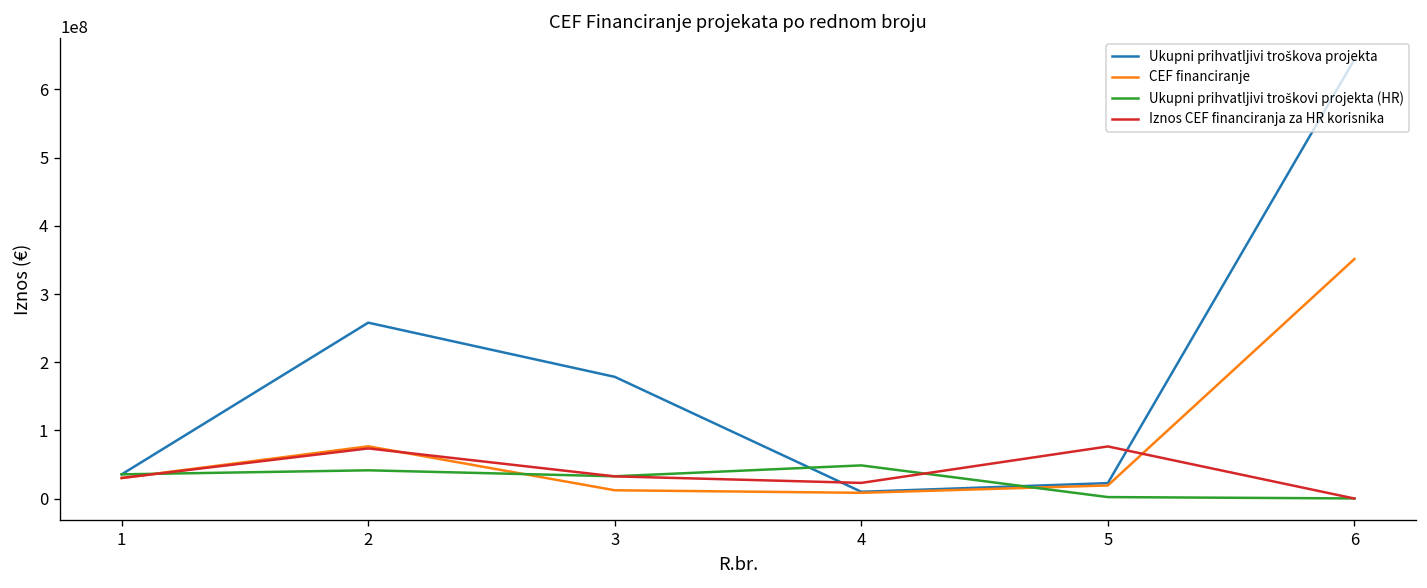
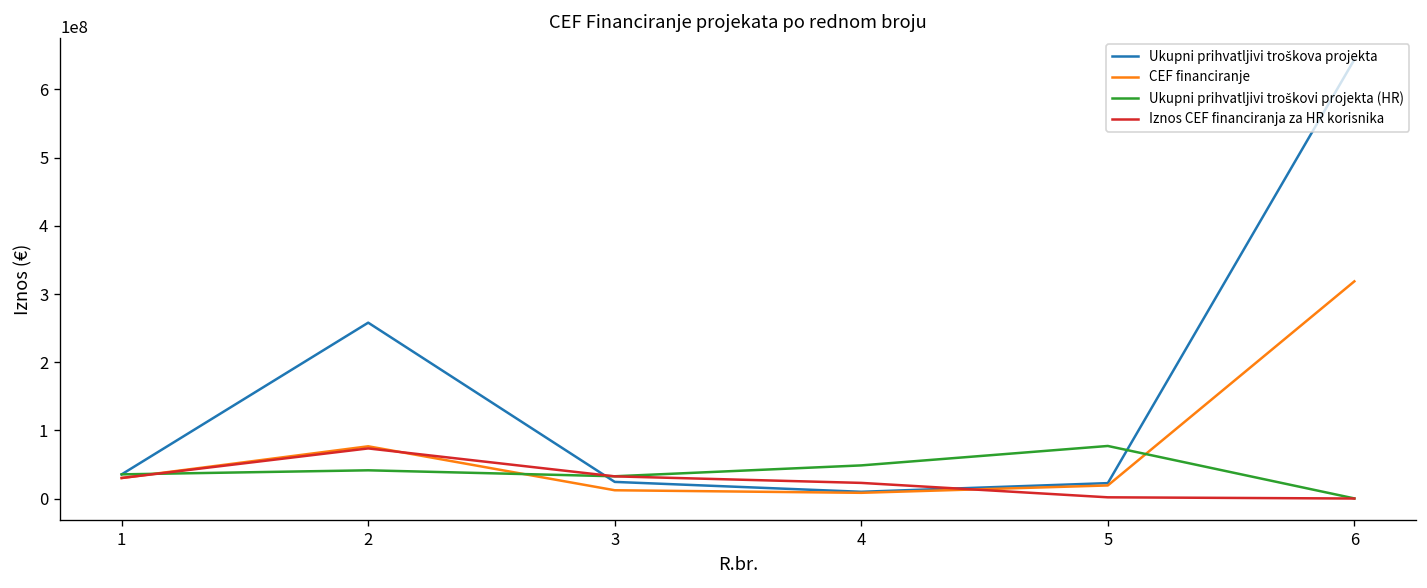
  {
    "Ukupni prihvatljivi troškova projekta": {
      "2": 260000000,
-     "3": 180000000
+     "3": 20000000
    },
    "CEF financiranje": {
      "3": 10000000,
-     "6": 350000000
+     "6": 320000000
    },
    "Ukupni prihvatljivi troškovi projekta (HR)": {
      "2": 40000000,
      "4": 50000000,
-     "5": 0
+     "5": 80000000
    },
    "Iznos CEF financiranja za HR korisnika": {
      "4": 20000000,
-     "5": 80000000
+     "5": 0
    }
  }
